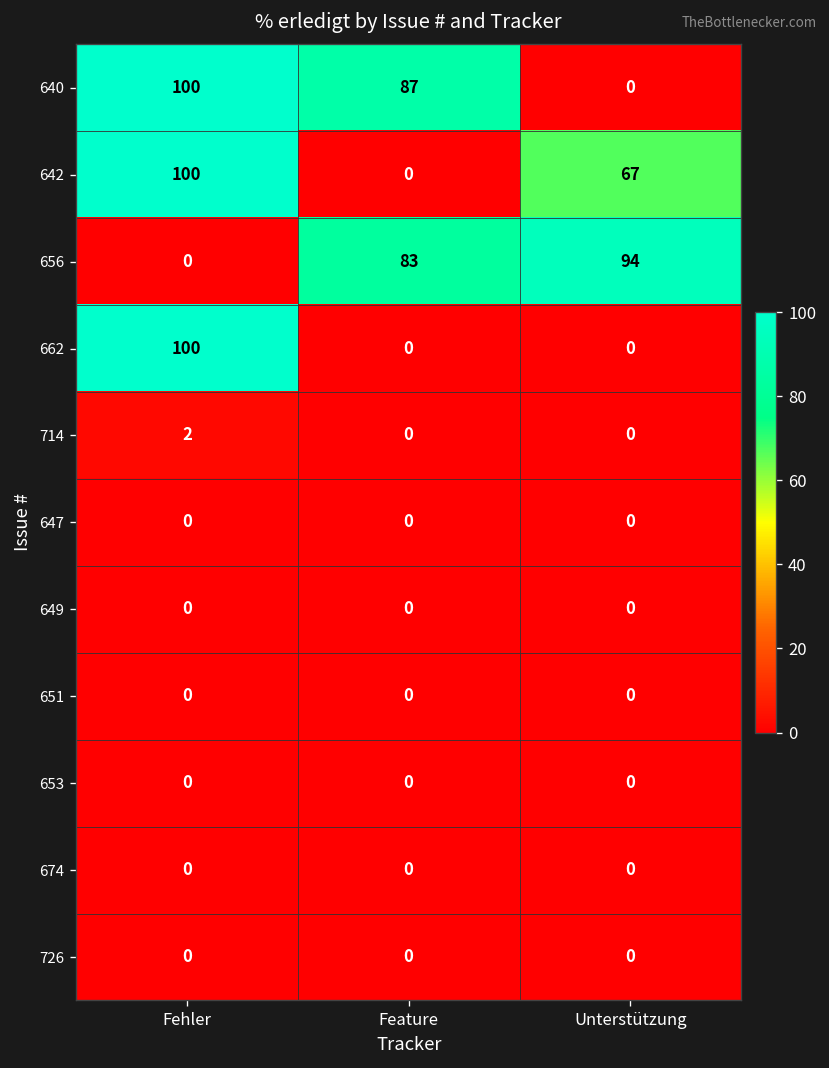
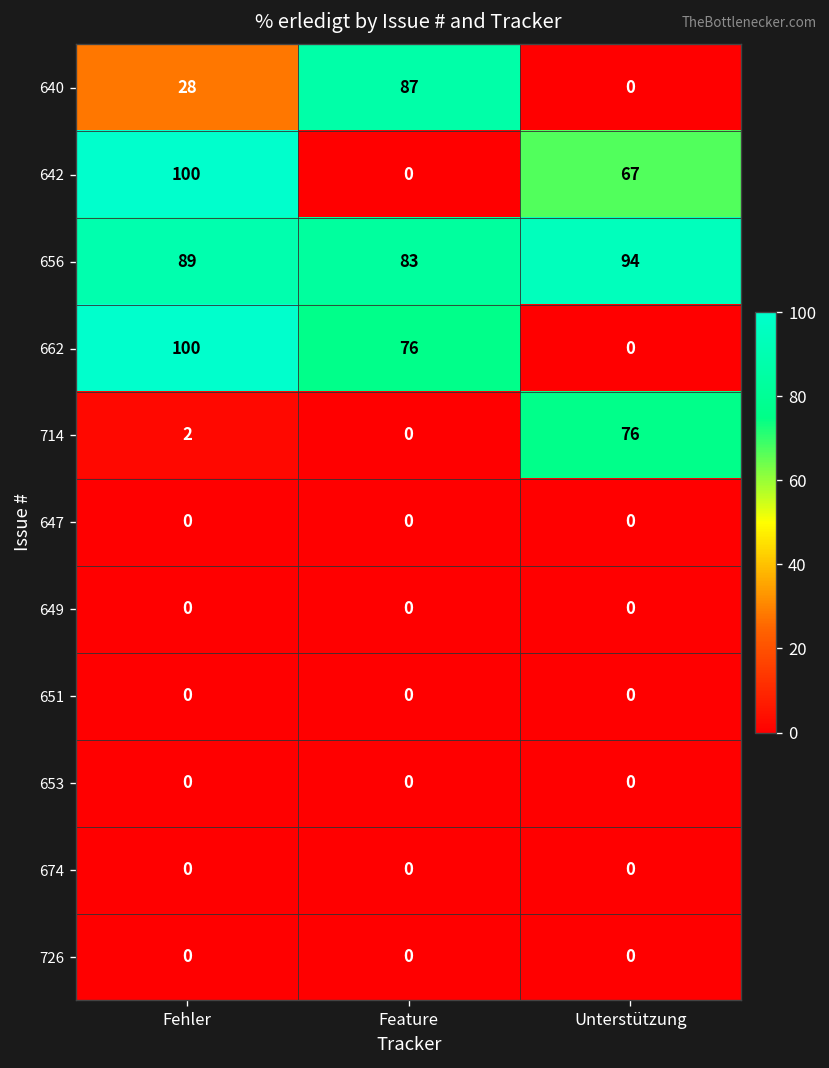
  {
    "640": {
-     "Fehler": 100,
+     "Fehler": 28,
      "Feature": 87,
      "Unterstützung": 0
    },
    "642": {
      "Fehler": 100,
      "Feature": 0,
      "Unterstützung": 67
    },
    "656": {
-     "Fehler": 0,
+     "Fehler": 89,
      "Feature": 83,
      "Unterstützung": 94
    },
    "662": {
      "Fehler": 100,
-     "Feature": 0,
+     "Feature": 76,
      "Unterstützung": 0
    },
    "714": {
      "Fehler": 2,
      "Feature": 0,
-     "Unterstützung": 0
+     "Unterstützung": 76
    },
    "647": {
      "Fehler": 0,
      "Feature": 0,
      "Unterstützung": 0
    },
    "649": {
      "Fehler": 0,
      "Feature": 0,
      "Unterstützung": 0
    },
    "651": {
      "Fehler": 0,
      "Feature": 0,
      "Unterstützung": 0
    },
    "653": {
      "Fehler": 0,
      "Feature": 0,
      "Unterstützung": 0
    },
    "674": {
      "Fehler": 0,
      "Feature": 0,
      "Unterstützung": 0
    },
    "726": {
      "Fehler": 0,
      "Feature": 0,
      "Unterstützung": 0
    }
  }
